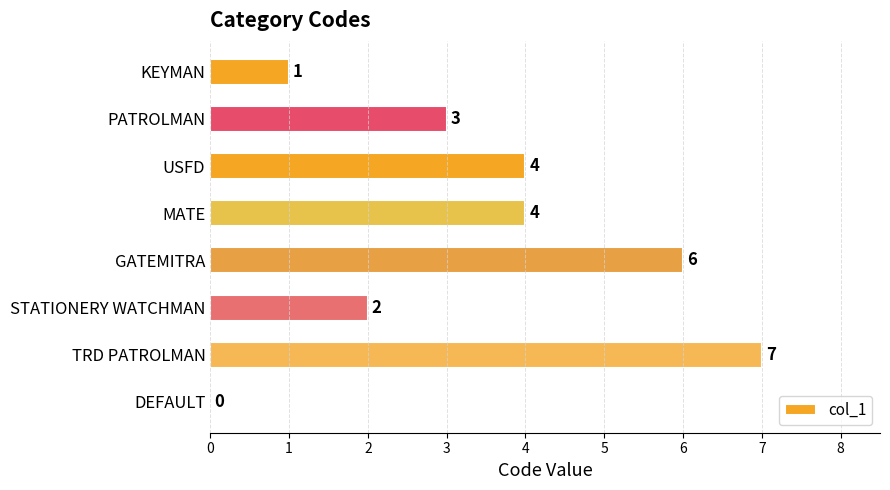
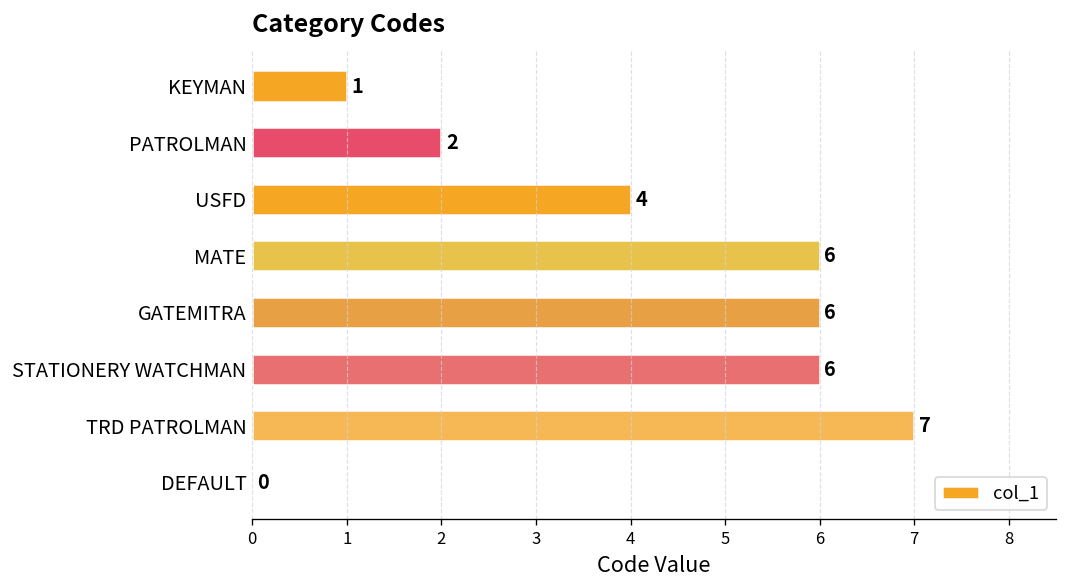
  {
    "KEYMAN": 1,
-   "PATROLMAN": 3,
+   "PATROLMAN": 2,
    "USFD": 4,
-   "MATE": 4,
+   "MATE": 6,
    "GATEMITRA": 6,
-   "STATIONERY WATCHMAN": 2,
+   "STATIONERY WATCHMAN": 6,
    "TRD PATROLMAN": 7,
    "DEFAULT": 0
  }
